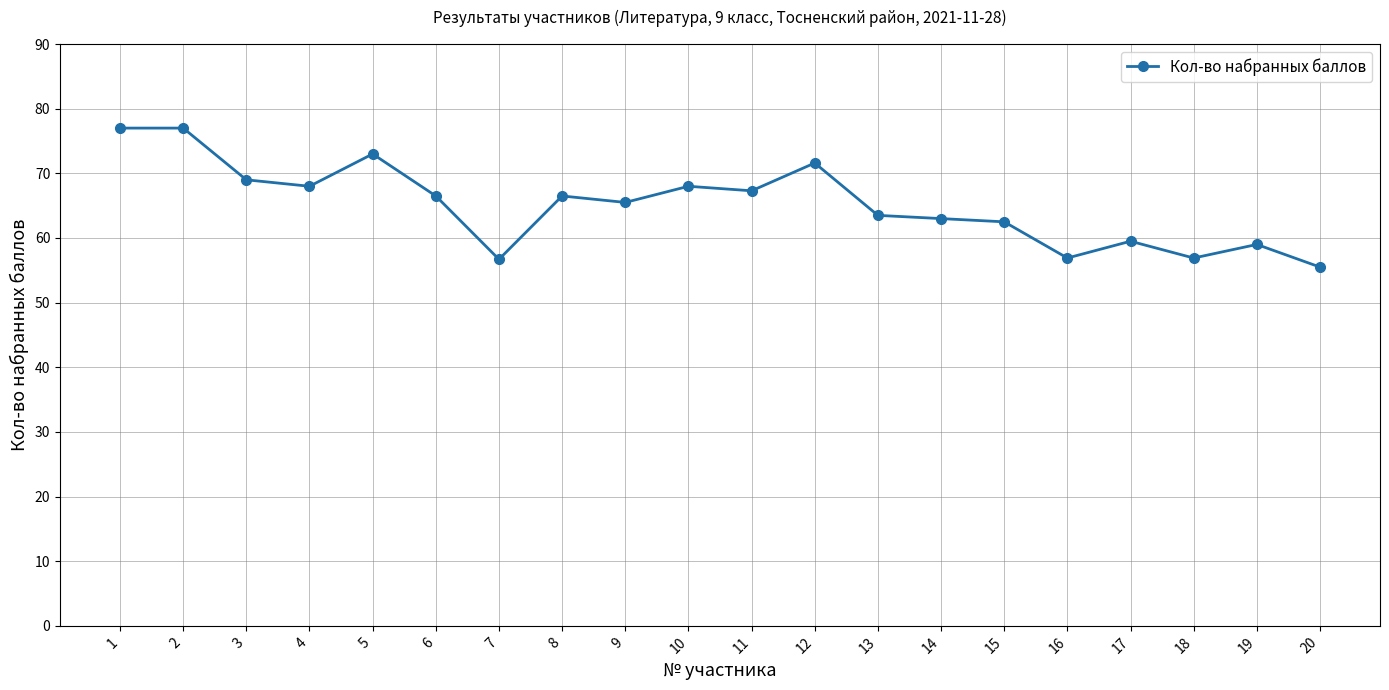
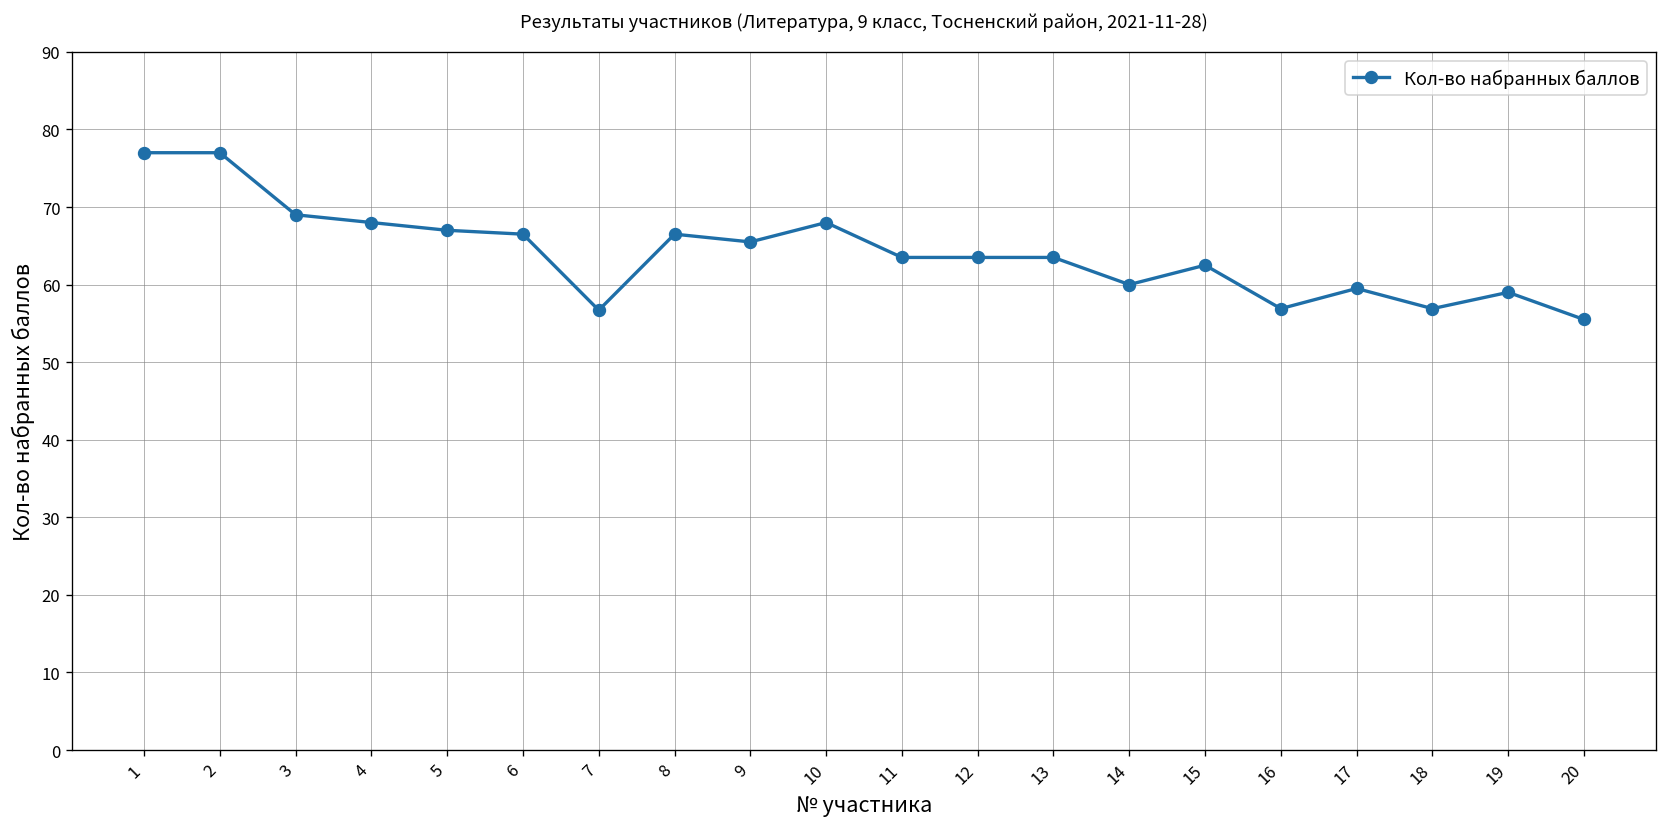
  {
    "1": 77,
    "2": 77,
    "3": 69,
    "4": 68,
-   "5": 73,
+   "5": 67,
    "6": 67,
    "7": 57,
    "8": 67,
    "9": 66,
    "10": 68,
-   "11": 67,
-   "12": 72,
+   "11": 64,
+   "12": 64,
    "13": 64,
-   "14": 63,
+   "14": 60,
    "15": 63,
    "16": 57,
    "17": 60,
    "18": 57,
    "19": 59,
    "20": 56
  }
